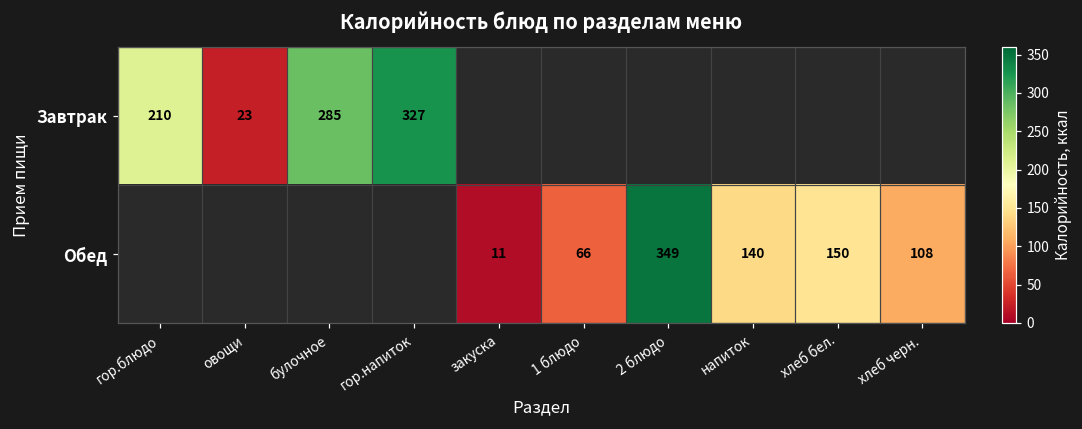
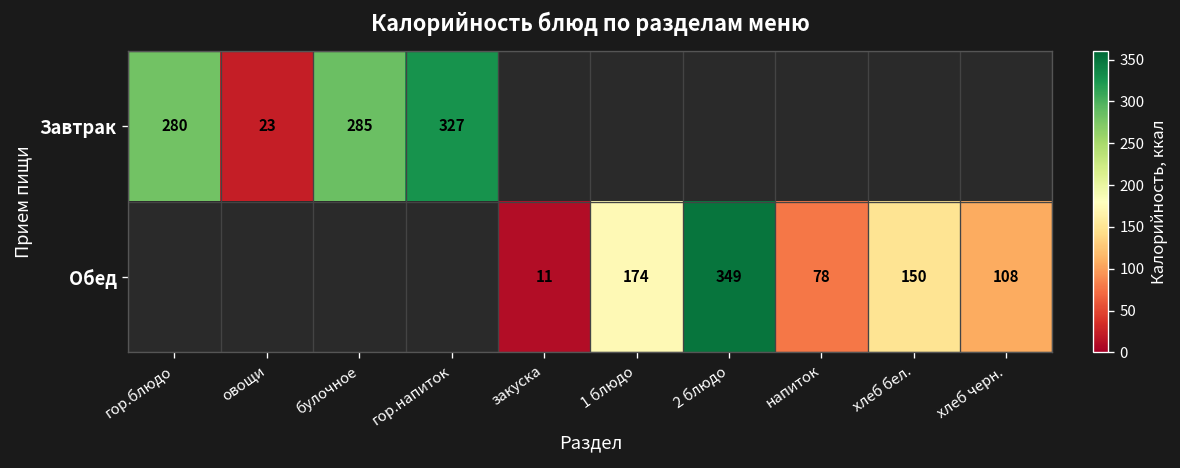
  {
    "Завтрак": {
-     "гор.блюдо": 210,
+     "гор.блюдо": 280,
      "овощи": 23,
      "булочное": 285,
      "гор.напиток": 327
    },
    "Обед": {
      "закуска": 11,
-     "1 блюдо": 66,
+     "1 блюдо": 174,
      "2 блюдо": 349,
-     "напиток": 140,
+     "напиток": 78,
      "хлеб бел.": 150,
      "хлеб черн.": 108
    }
  }
